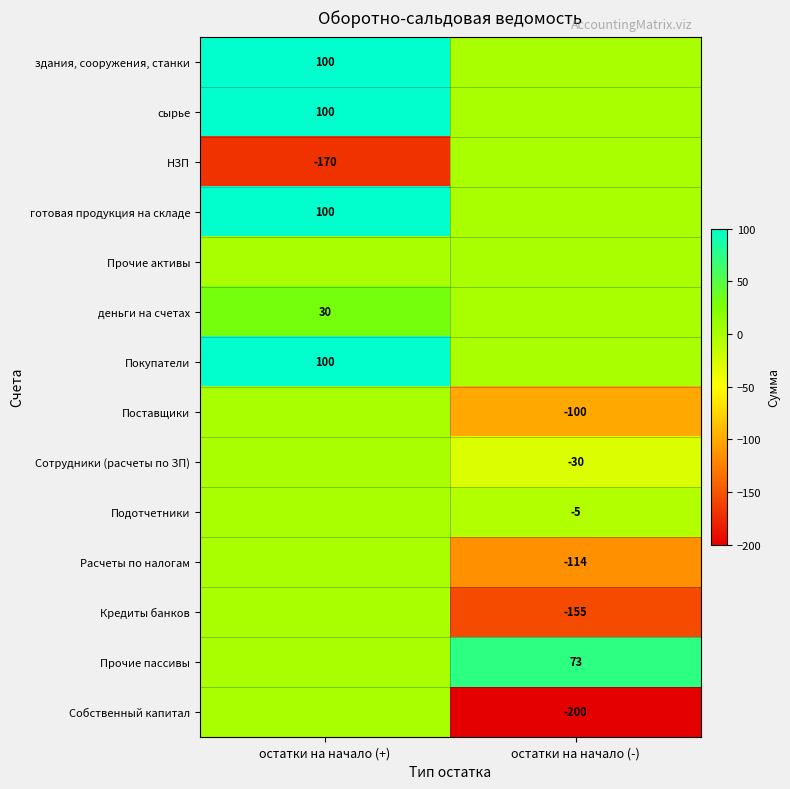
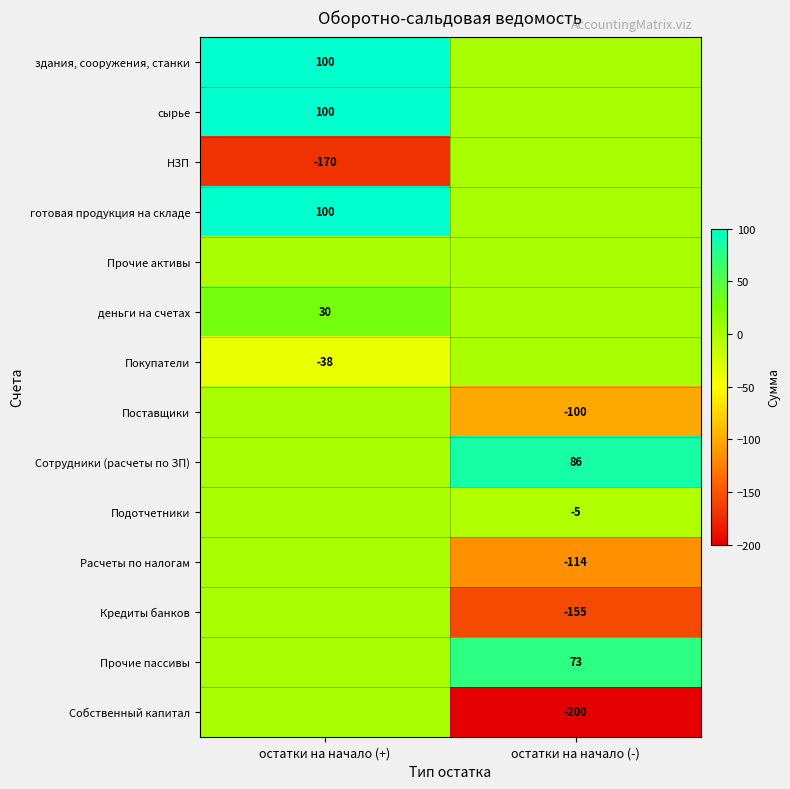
  {
    "здания, сооружения, станки": {
      "остатки на начало (+)": 100
    },
    "сырье": {
      "остатки на начало (+)": 100
    },
    "НЗП": {
      "остатки на начало (+)": -170
    },
    "готовая продукция на складе": {
      "остатки на начало (+)": 100
    },
    "деньги на счетах": {
      "остатки на начало (+)": 30
    },
    "Покупатели": {
-     "остатки на начало (+)": 100
+     "остатки на начало (+)": -38
    },
    "Поставщики": {
      "остатки на начало (-)": -100
    },
    "Сотрудники (расчеты по ЗП)": {
-     "остатки на начало (-)": -30
+     "остатки на начало (-)": 86
    },
    "Подотчетники": {
      "остатки на начало (-)": -5
    },
    "Расчеты по налогам": {
      "остатки на начало (-)": -114
    },
    "Кредиты банков": {
      "остатки на начало (-)": -155
    },
    "Прочие пассивы": {
      "остатки на начало (-)": 73
    },
    "Собственный капитал": {
      "остатки на начало (-)": -200
    }
  }
